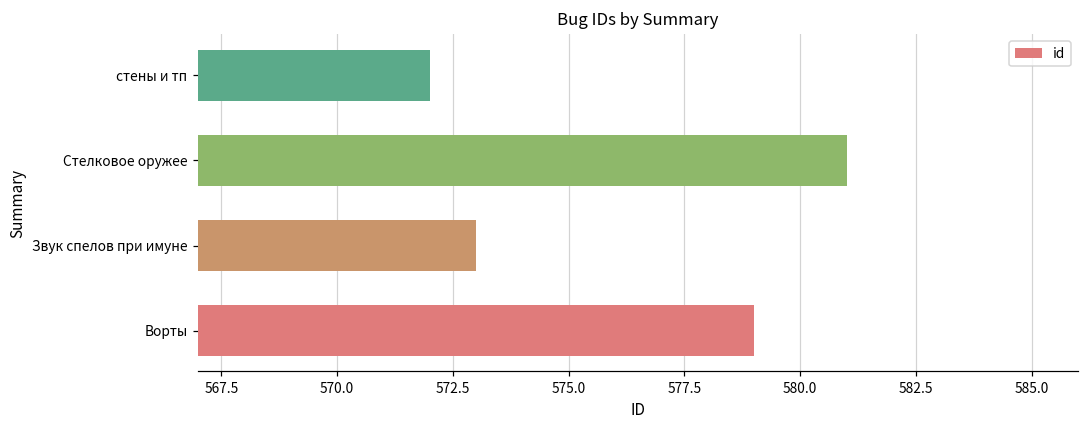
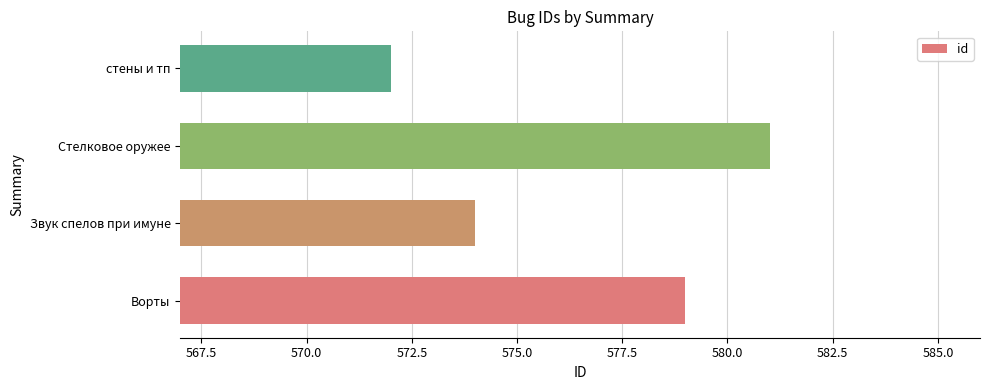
  {
    "стены и тп": 572,
    "Стелковое оружее": 581,
-   "Звук спелов при имуне": 573,
+   "Звук спелов при имуне": 574,
    "Ворты": 579
  }
